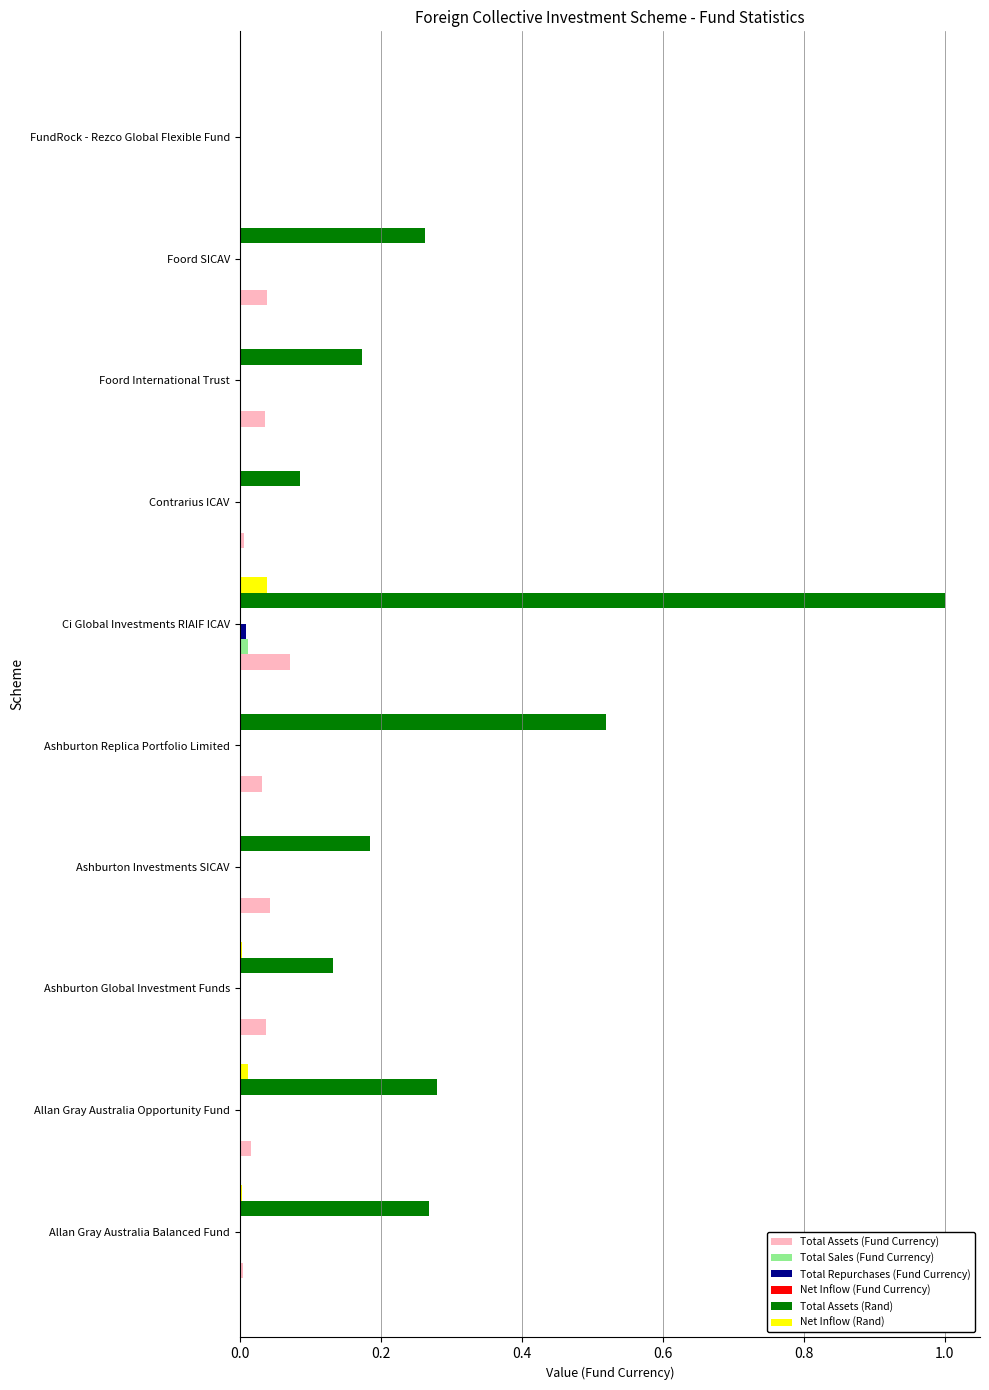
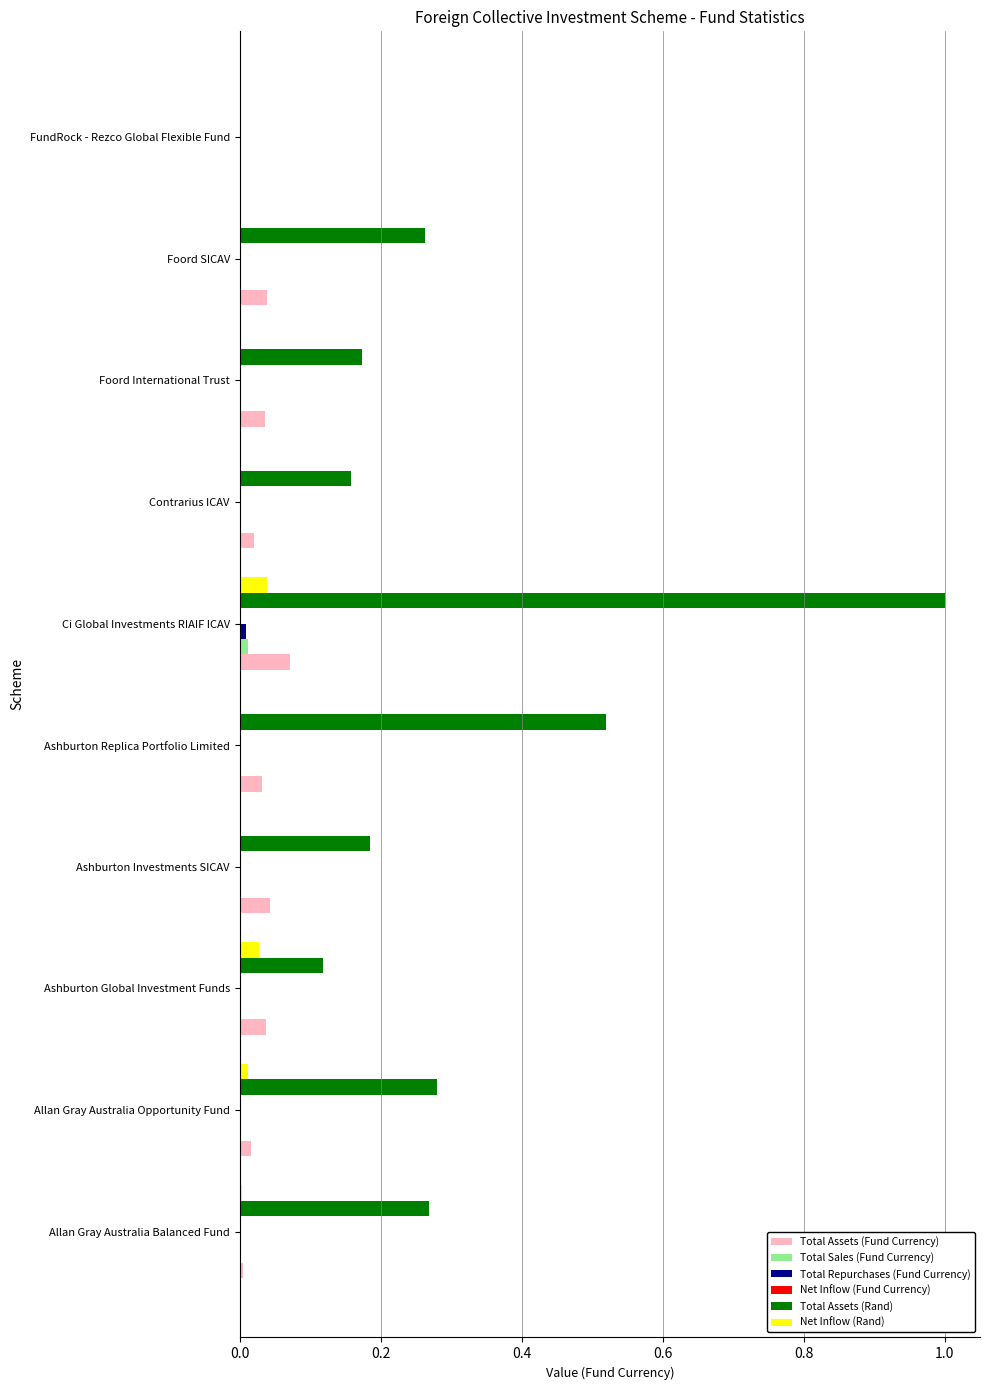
  {
    "Total Assets (Fund Currency)": {
      "FundRock - Rezco Global Flexible Fund": 0.00,
      "Foord SICAV": 0.04,
      "Foord International Trust": 0.04,
-     "Contrarius ICAV": 0.01,
+     "Contrarius ICAV": 0.02,
      "Ci Global Investments RIAIF ICAV": 0.07,
      "Ashburton Replica Portfolio Limited": 0.03,
      "Ashburton Investments SICAV": 0.04,
      "Ashburton Global Investment Funds": 0.04,
      "Allan Gray Australia Opportunity Fund": 0.02,
      "Allan Gray Australia Balanced Fund": 0.00
    },
    "Total Sales (Fund Currency)": {
      "FundRock - Rezco Global Flexible Fund": 0.00,
      "Ci Global Investments RIAIF ICAV": 0.01
    },
    "Total Repurchases (Fund Currency)": {
      "FundRock - Rezco Global Flexible Fund": 0.00,
      "Ci Global Investments RIAIF ICAV": 0.01
    },
    "Net Inflow (Fund Currency)": {
      "FundRock - Rezco Global Flexible Fund": 0.00
    },
    "Total Assets (Rand)": {
      "FundRock - Rezco Global Flexible Fund": 0.00,
      "Foord SICAV": 0.26,
      "Foord International Trust": 0.17,
-     "Contrarius ICAV": 0.09,
+     "Contrarius ICAV": 0.16,
      "Ci Global Investments RIAIF ICAV": 1.00,
      "Ashburton Replica Portfolio Limited": 0.52,
      "Ashburton Investments SICAV": 0.18,
-     "Ashburton Global Investment Funds": 0.13,
+     "Ashburton Global Investment Funds": 0.12,
      "Allan Gray Australia Opportunity Fund": 0.28,
      "Allan Gray Australia Balanced Fund": 0.27
    },
    "Net Inflow (Rand)": {
      "FundRock - Rezco Global Flexible Fund": 0.00,
      "Ci Global Investments RIAIF ICAV": 0.04,
-     "Ashburton Global Investment Funds": 0.00,
+     "Ashburton Global Investment Funds": 0.03,
      "Allan Gray Australia Opportunity Fund": 0.01,
      "Allan Gray Australia Balanced Fund": 0.00
    }
  }
